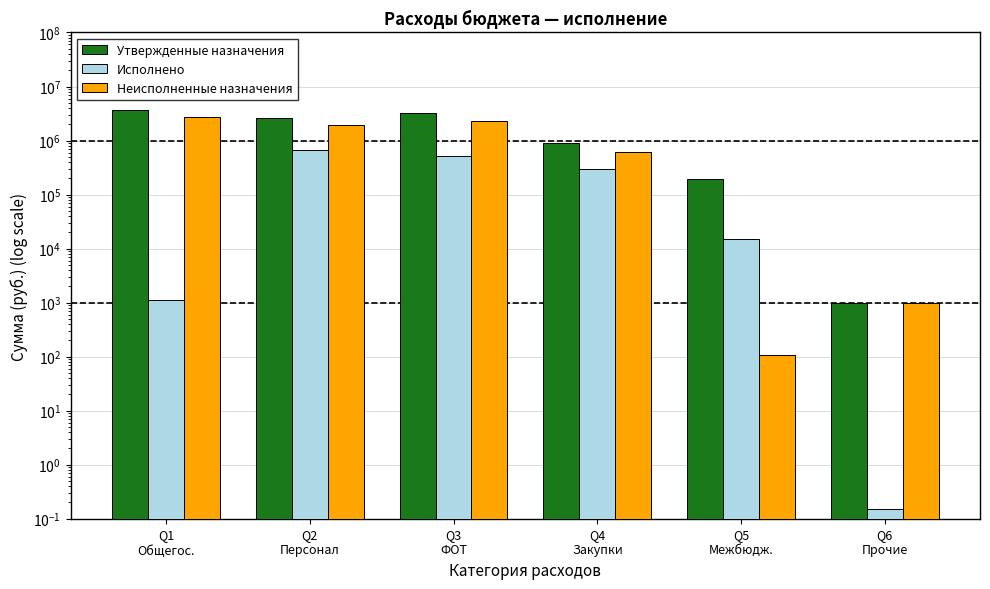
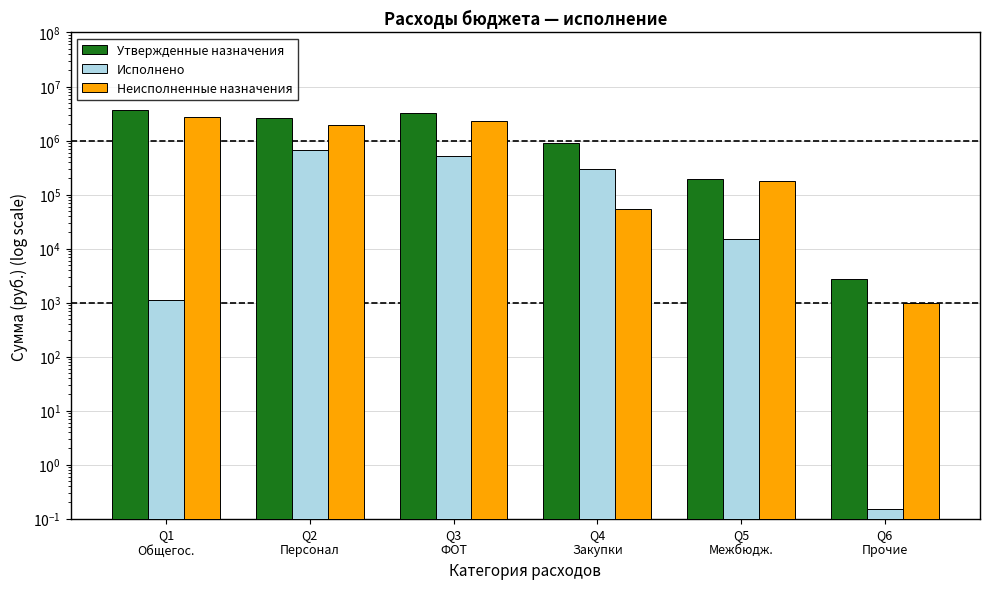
  {
    "Утвержденные назначения": {
      "Q1 Общегос.": 4000000,
      "Q2 Персонал": 3000000,
      "Q3 ФОТ": 3000000,
      "Q4 Закупки": 900000,
      "Q5 Межбюдж.": 190000,
-     "Q6 Прочие": 1000
+     "Q6 Прочие": 3000
    },
    "Исполнено": {
      "Q1 Общегос.": 1100,
      "Q2 Персонал": 700000,
      "Q3 ФОТ": 500000,
      "Q4 Закупки": 300000,
      "Q5 Межбюдж.": 15000,
      "Q6 Прочие": 0.15
    },
    "Неисполненные назначения": {
      "Q1 Общегос.": 3000000,
      "Q2 Персонал": 1900000,
      "Q3 ФОТ": 2300000,
-     "Q4 Закупки": 600000,
-     "Q5 Межбюдж.": 110,
+     "Q4 Закупки": 50000,
+     "Q5 Межбюдж.": 180000,
      "Q6 Прочие": 1000
    }
  }
